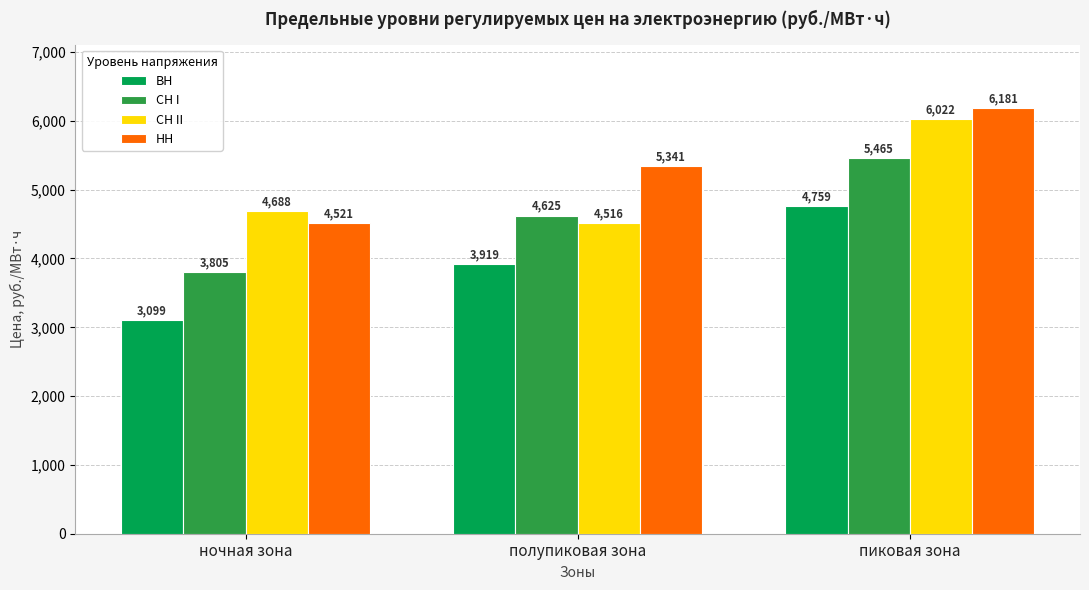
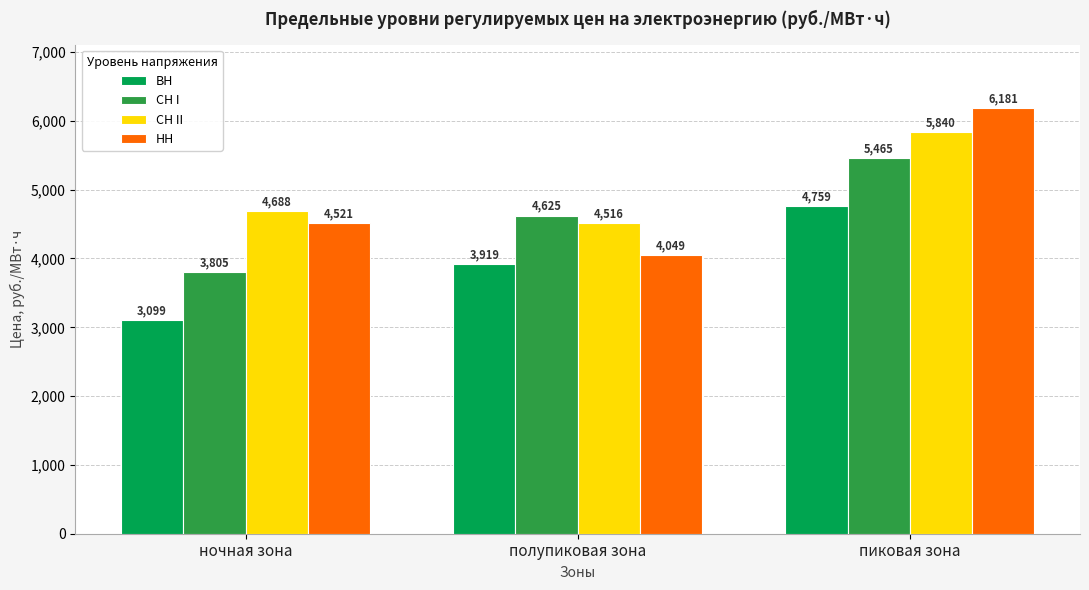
  {
    "СН II": {
      "ночная зона": "4,688",
      "полупиковая зона": "4,516",
-     "пиковая зона": "6,022"
+     "пиковая зона": "5,840"
    },
    "НН": {
      "ночная зона": "4,521",
-     "полупиковая зона": "5,341",
+     "полупиковая зона": "4,049",
      "пиковая зона": "6,181"
    }
  }
